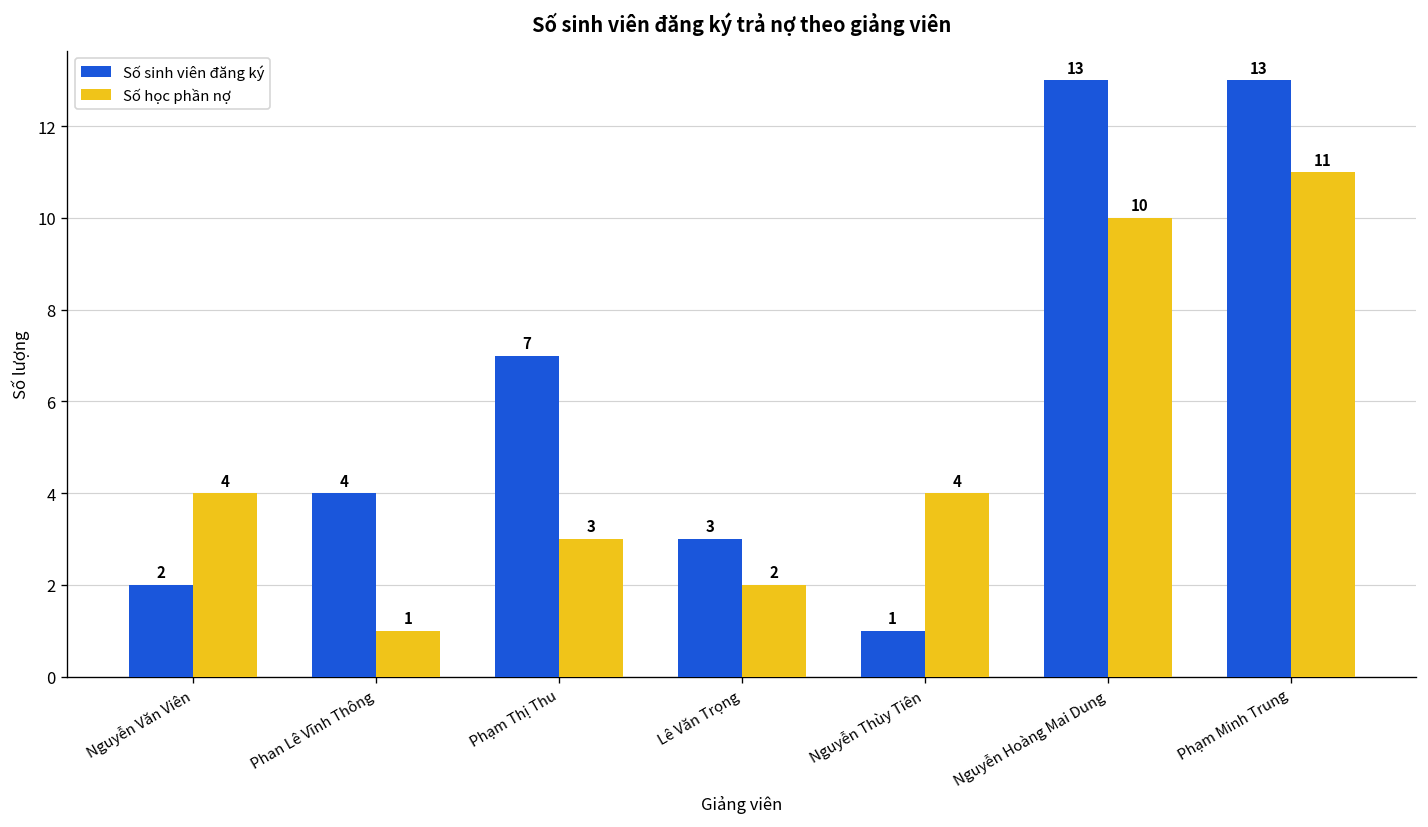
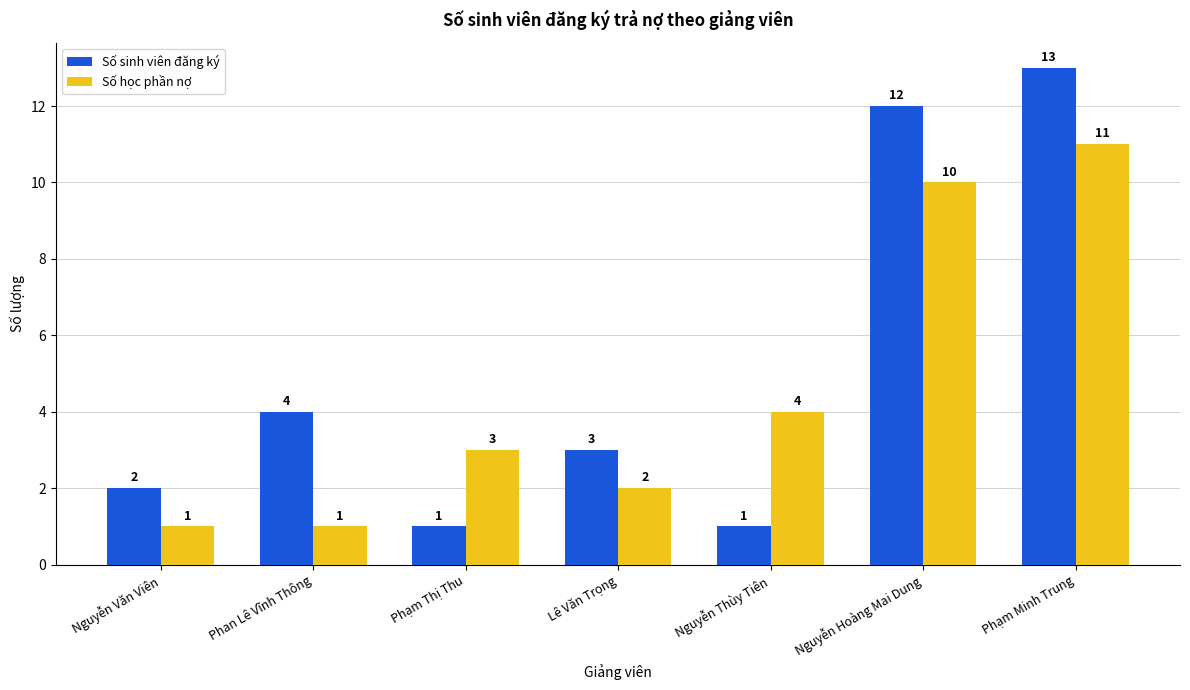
  {
    "Số sinh viên đăng ký": {
      "Nguyễn Văn Viên": 2,
      "Phan Lê Vĩnh Thông": 4,
-     "Phạm Thị Thu": 7,
+     "Phạm Thị Thu": 1,
      "Lê Văn Trọng": 3,
      "Nguyễn Thùy Tiên": 1,
-     "Nguyễn Hoàng Mai Dung": 13,
+     "Nguyễn Hoàng Mai Dung": 12,
      "Phạm Minh Trung": 13
    },
    "Số học phần nợ": {
-     "Nguyễn Văn Viên": 4,
+     "Nguyễn Văn Viên": 1,
      "Phan Lê Vĩnh Thông": 1,
      "Phạm Thị Thu": 3,
      "Lê Văn Trọng": 2,
      "Nguyễn Thùy Tiên": 4,
      "Nguyễn Hoàng Mai Dung": 10,
      "Phạm Minh Trung": 11
    }
  }
